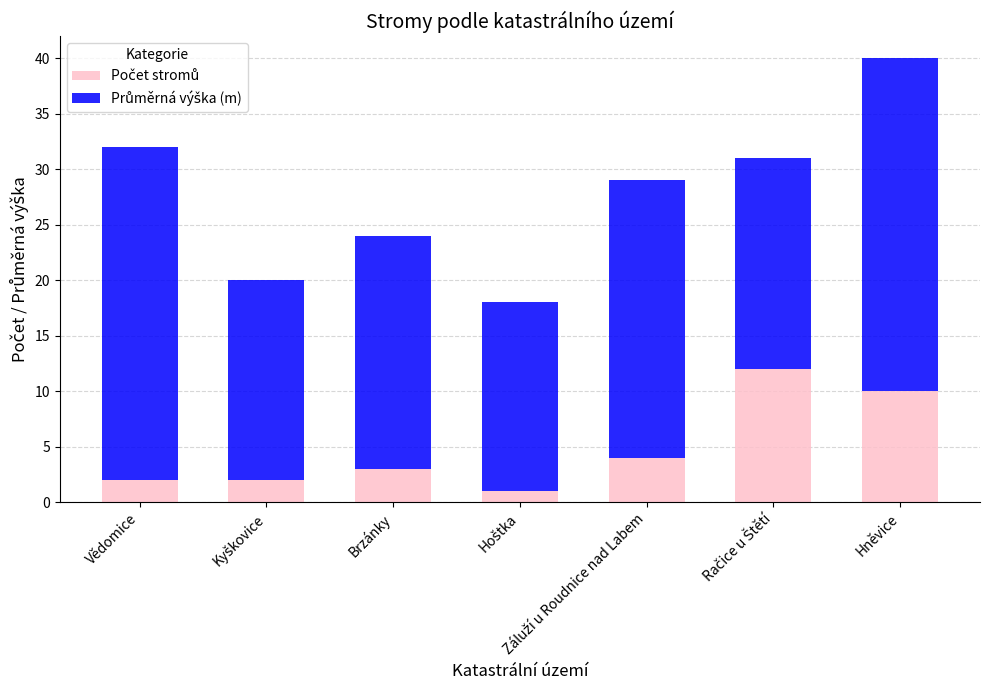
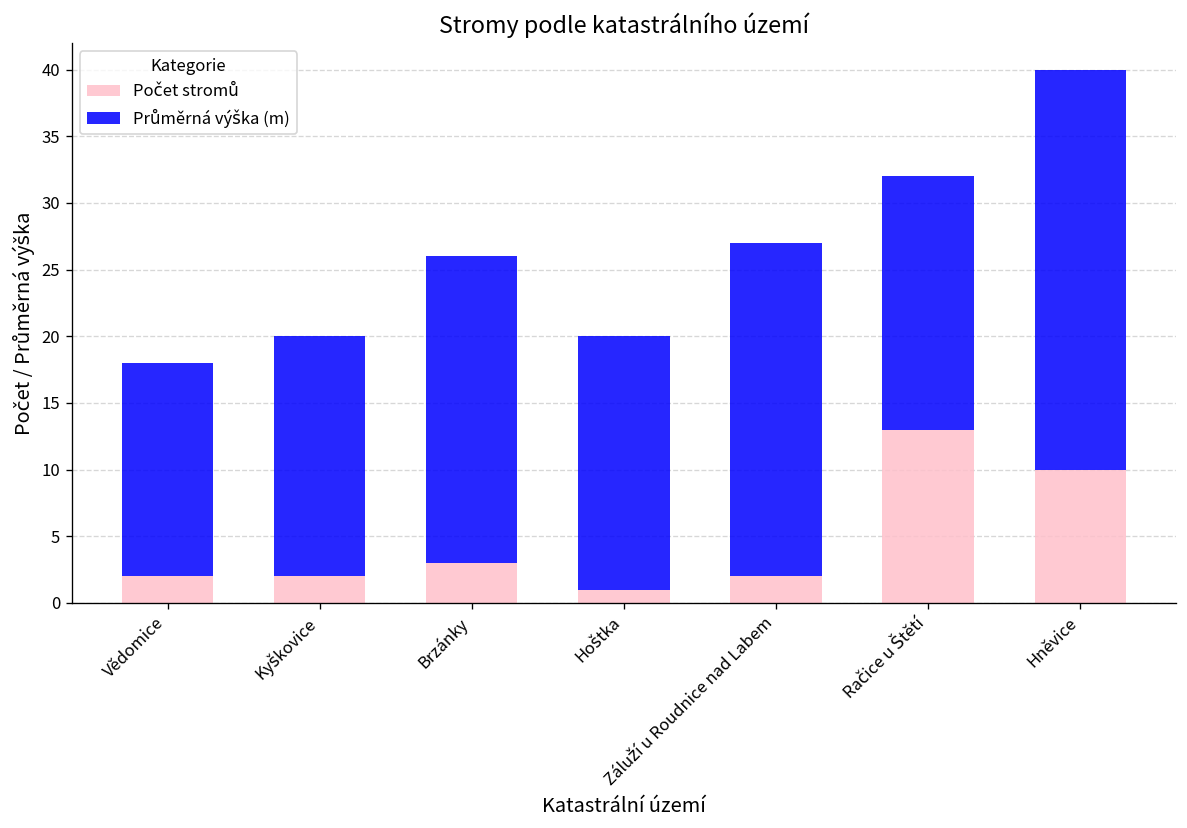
  {
    "Počet stromů": {
      "Vědomice": 2,
      "Kyškovice": 2,
      "Brzánky": 3,
      "Hoštka": 1,
-     "Záluží u Roudnice nad Labem": 4,
-     "Račice u Štětí": 12,
+     "Záluží u Roudnice nad Labem": 2,
+     "Račice u Štětí": 13,
      "Hněvice": 10
    },
    "Průměrná výška (m)": {
-     "Vědomice": 30,
+     "Vědomice": 16,
      "Kyškovice": 18,
-     "Brzánky": 21,
-     "Hoštka": 17,
+     "Brzánky": 23,
+     "Hoštka": 19,
      "Záluží u Roudnice nad Labem": 25,
      "Račice u Štětí": 19,
      "Hněvice": 30
    }
  }
